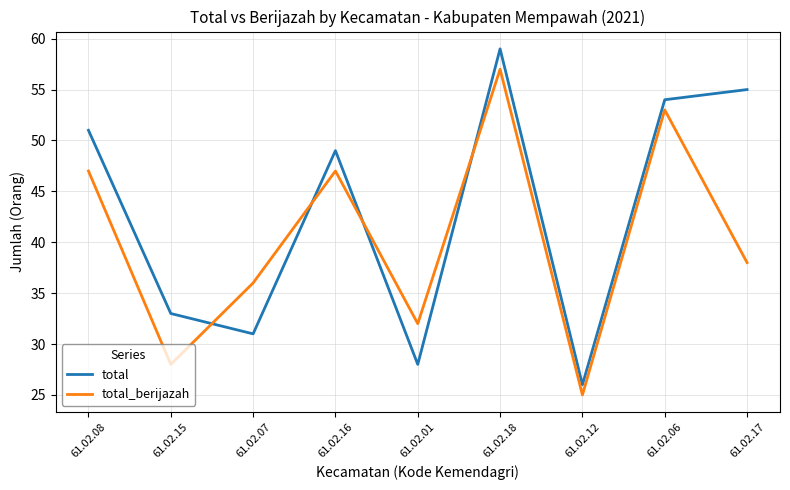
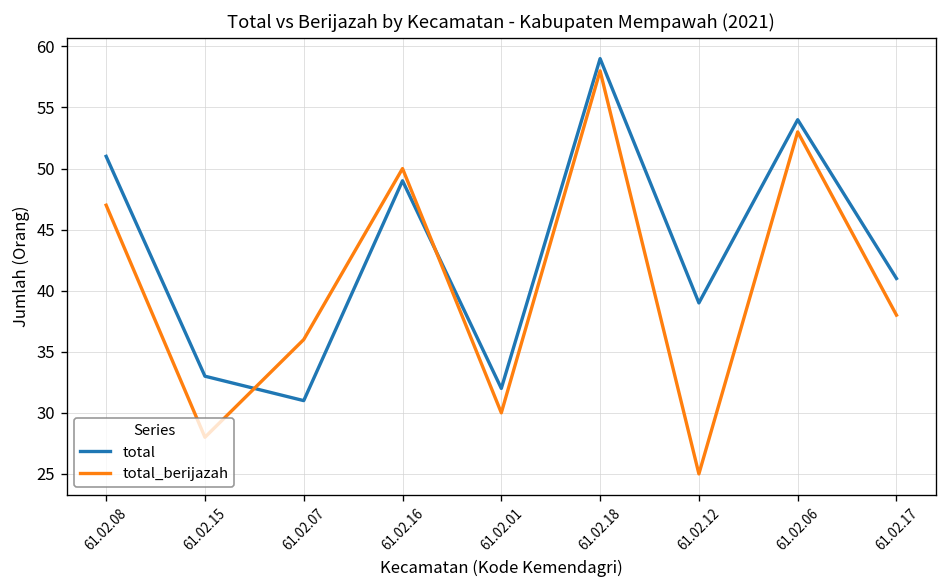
  {
    "total": {
      "61.02.08": 51,
      "61.02.15": 33,
      "61.02.07": 31,
      "61.02.16": 49,
-     "61.02.01": 28,
+     "61.02.01": 32,
      "61.02.18": 59,
-     "61.02.12": 26,
+     "61.02.12": 39,
      "61.02.06": 54,
-     "61.02.17": 55
+     "61.02.17": 41
    },
    "total_berijazah": {
      "61.02.08": 47,
      "61.02.07": 36,
-     "61.02.16": 47,
-     "61.02.01": 32,
-     "61.02.18": 57,
+     "61.02.16": 50,
+     "61.02.01": 30,
+     "61.02.18": 58,
      "61.02.12": 25,
      "61.02.06": 53,
      "61.02.17": 38
    }
  }
